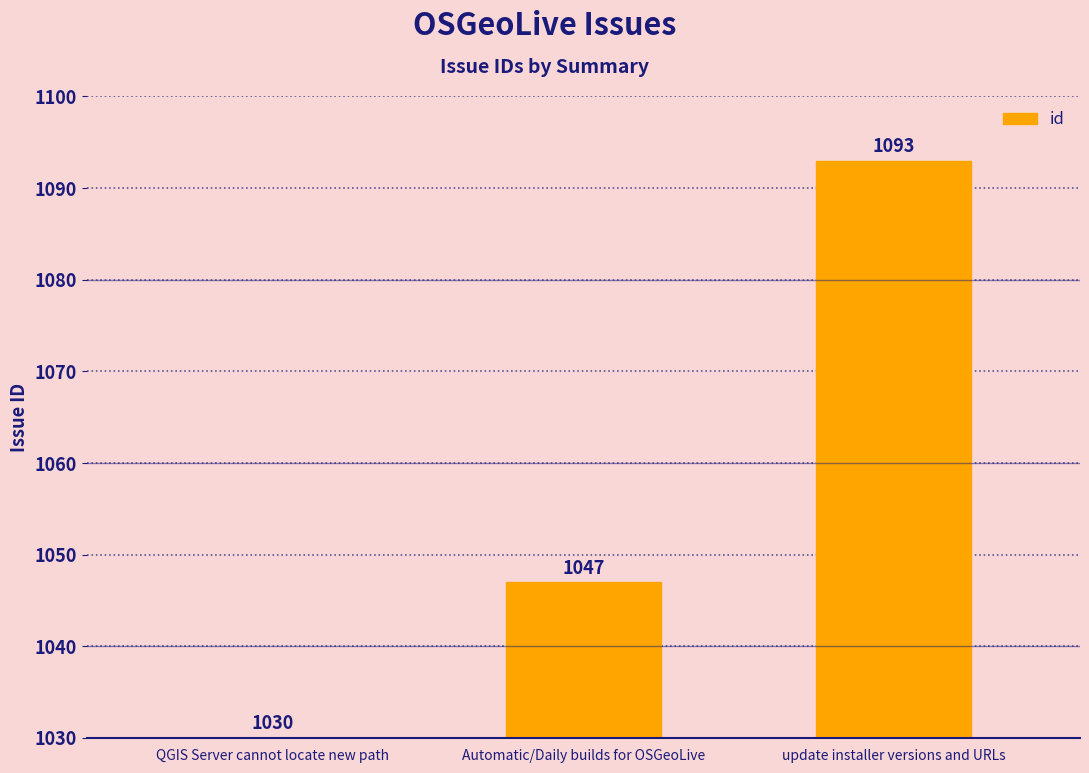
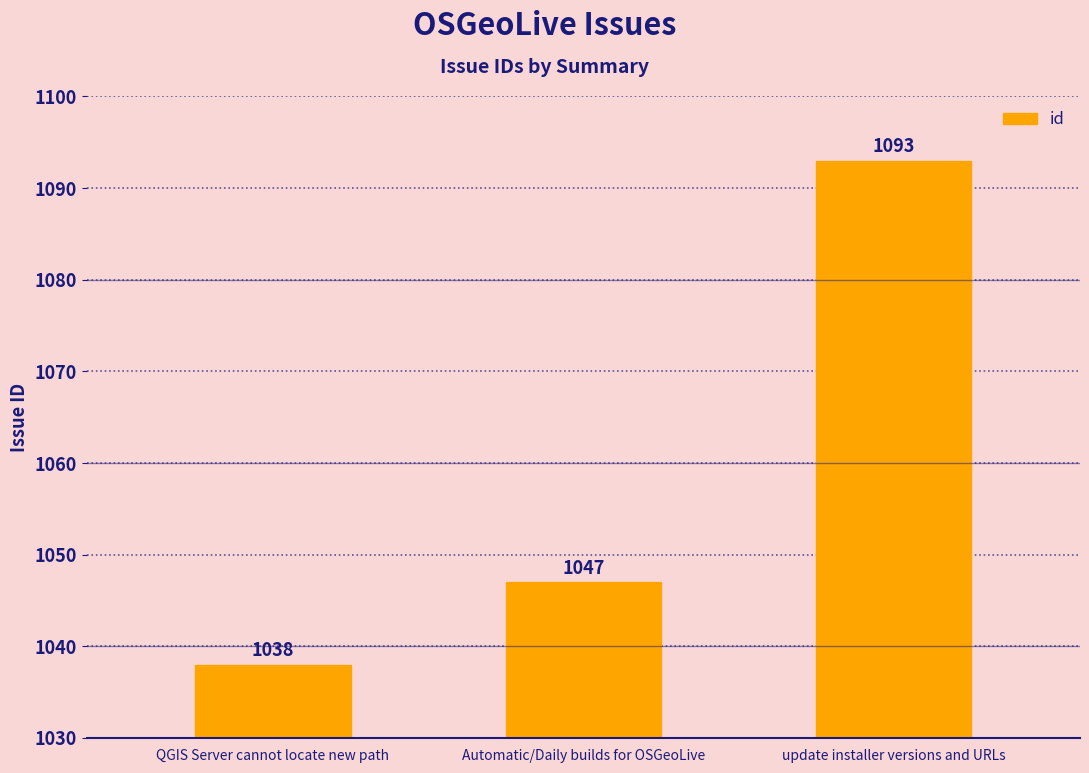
  {
-   "QGIS Server cannot locate new path": 1030,
+   "QGIS Server cannot locate new path": 1038,
    "Automatic/Daily builds for OSGeoLive": 1047,
    "update installer versions and URLs": 1093
  }
